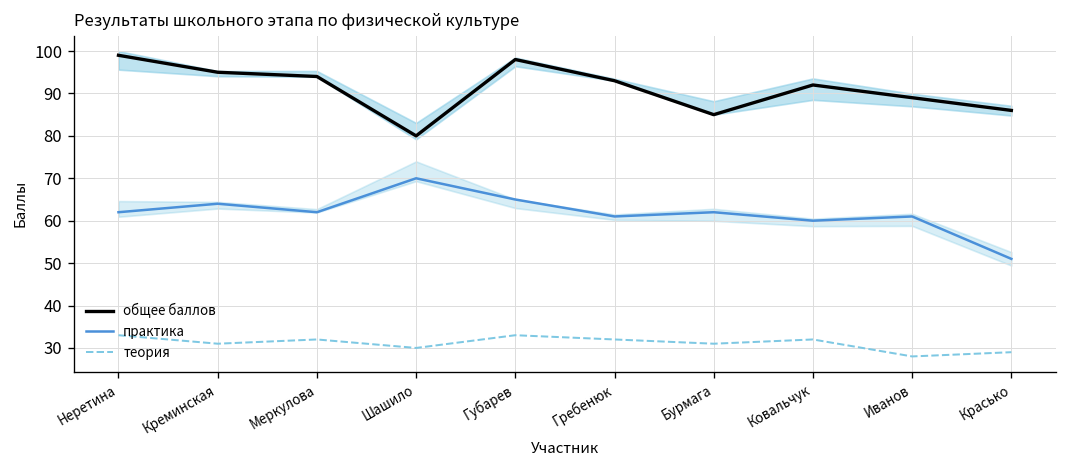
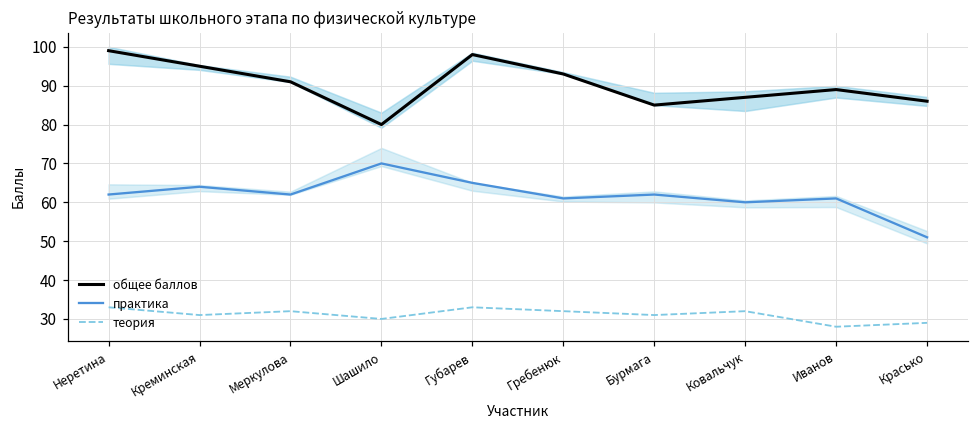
  {
    "общее баллов": {
      "Неретина": 99,
-     "Меркулова": 94,
+     "Меркулова": 91,
      "Шашило": 80,
      "Бурмага": 85,
-     "Ковальчук": 92,
+     "Ковальчук": 87,
      "Иванов": 89,
      "Красько": 86
    },
    "практика": {
      "Неретина": 62,
      "Шашило": 70,
      "Бурмага": 62,
      "Красько": 51
    }
  }
